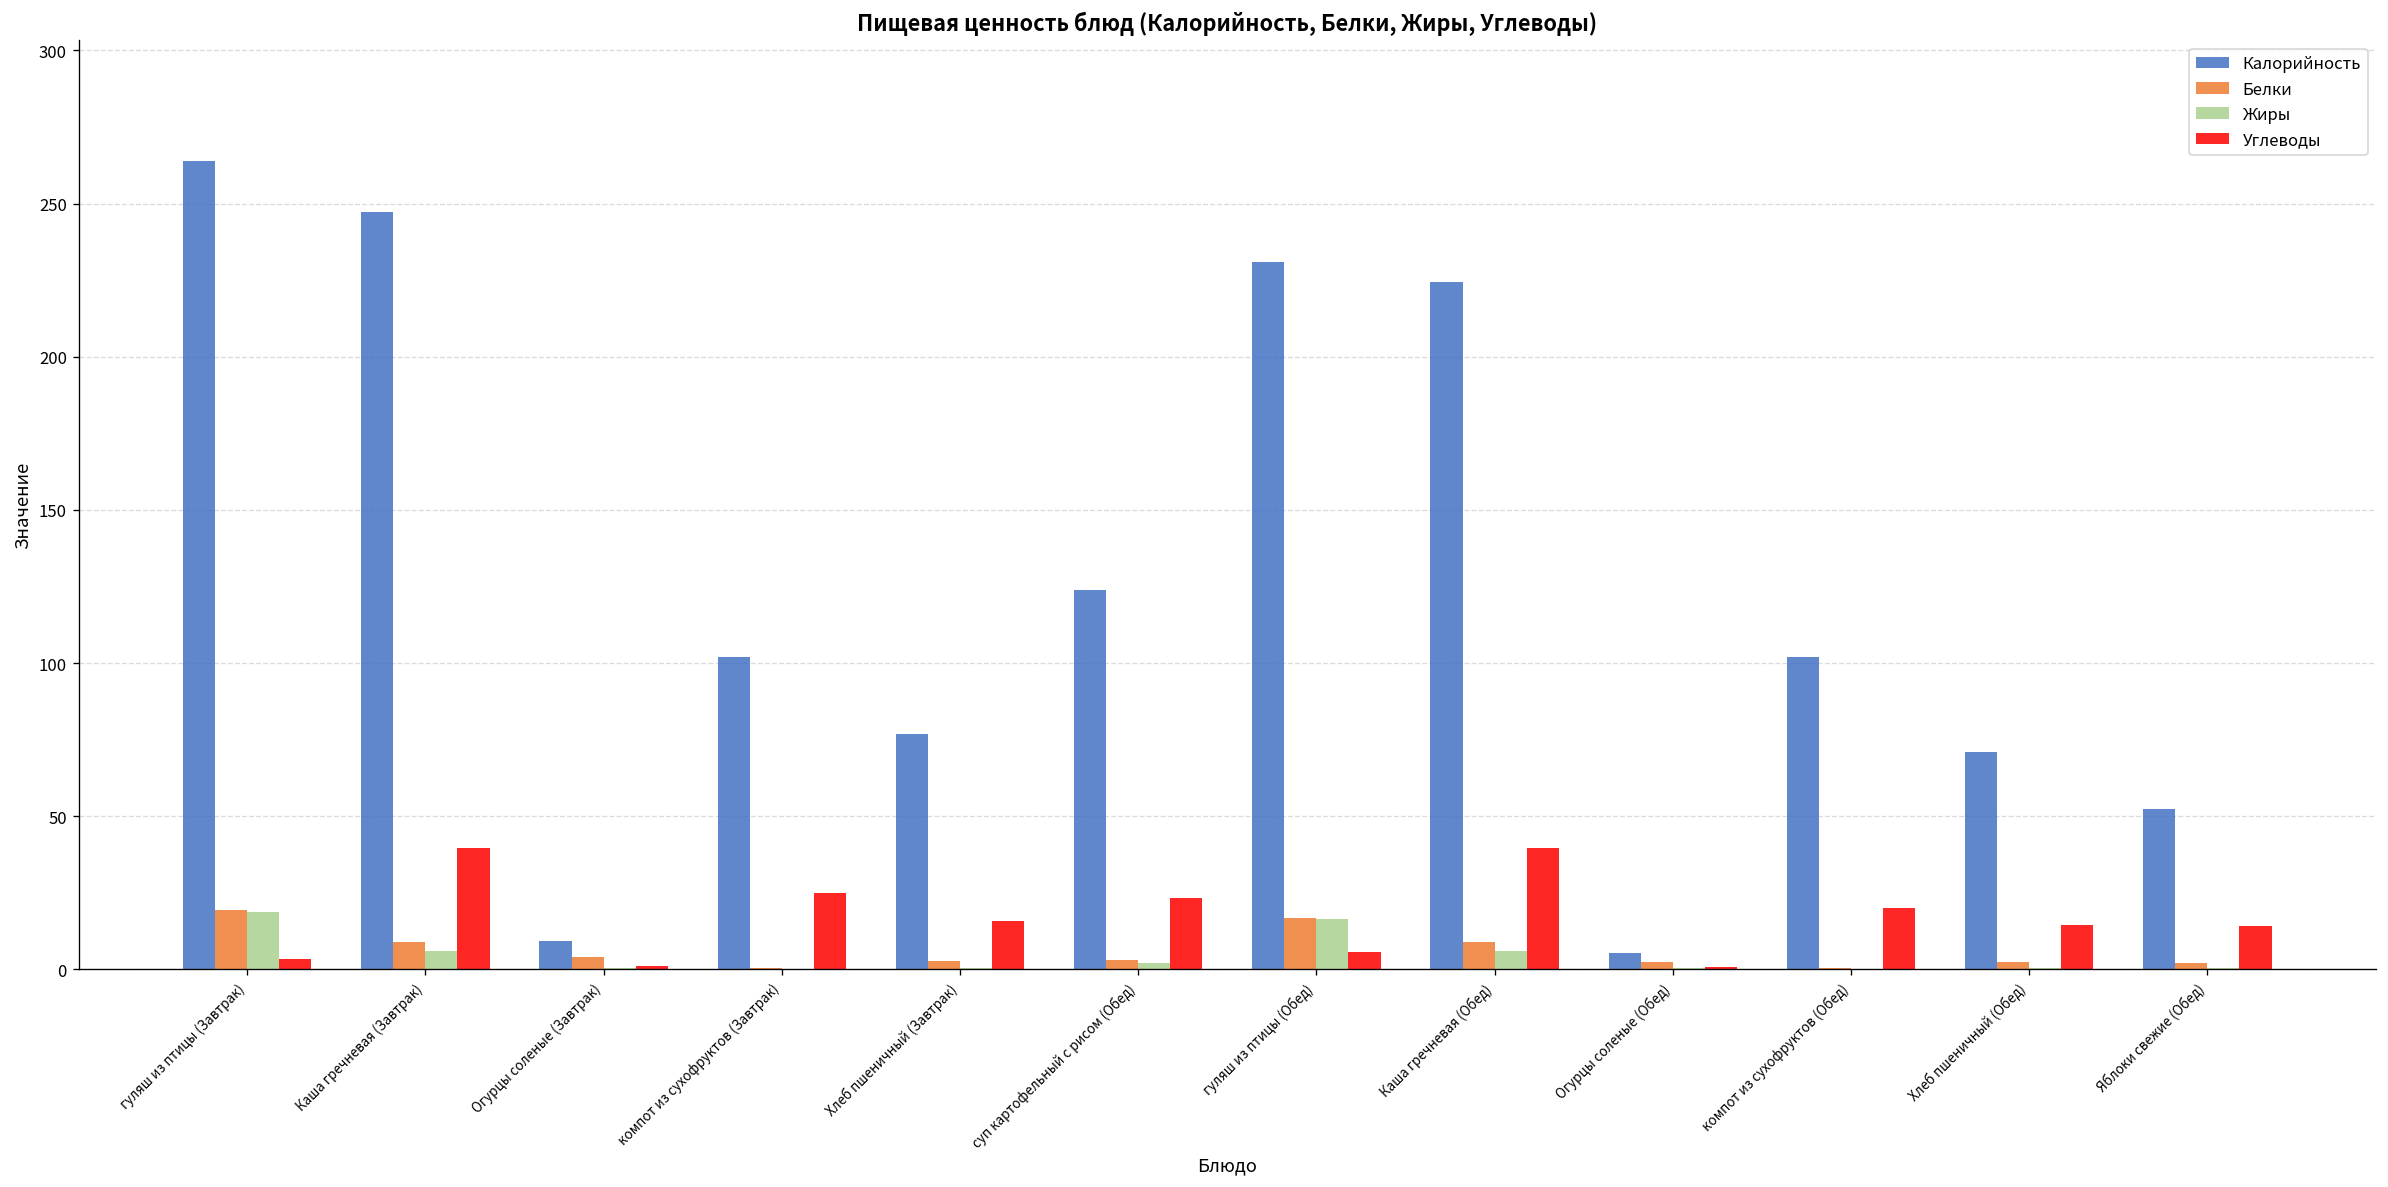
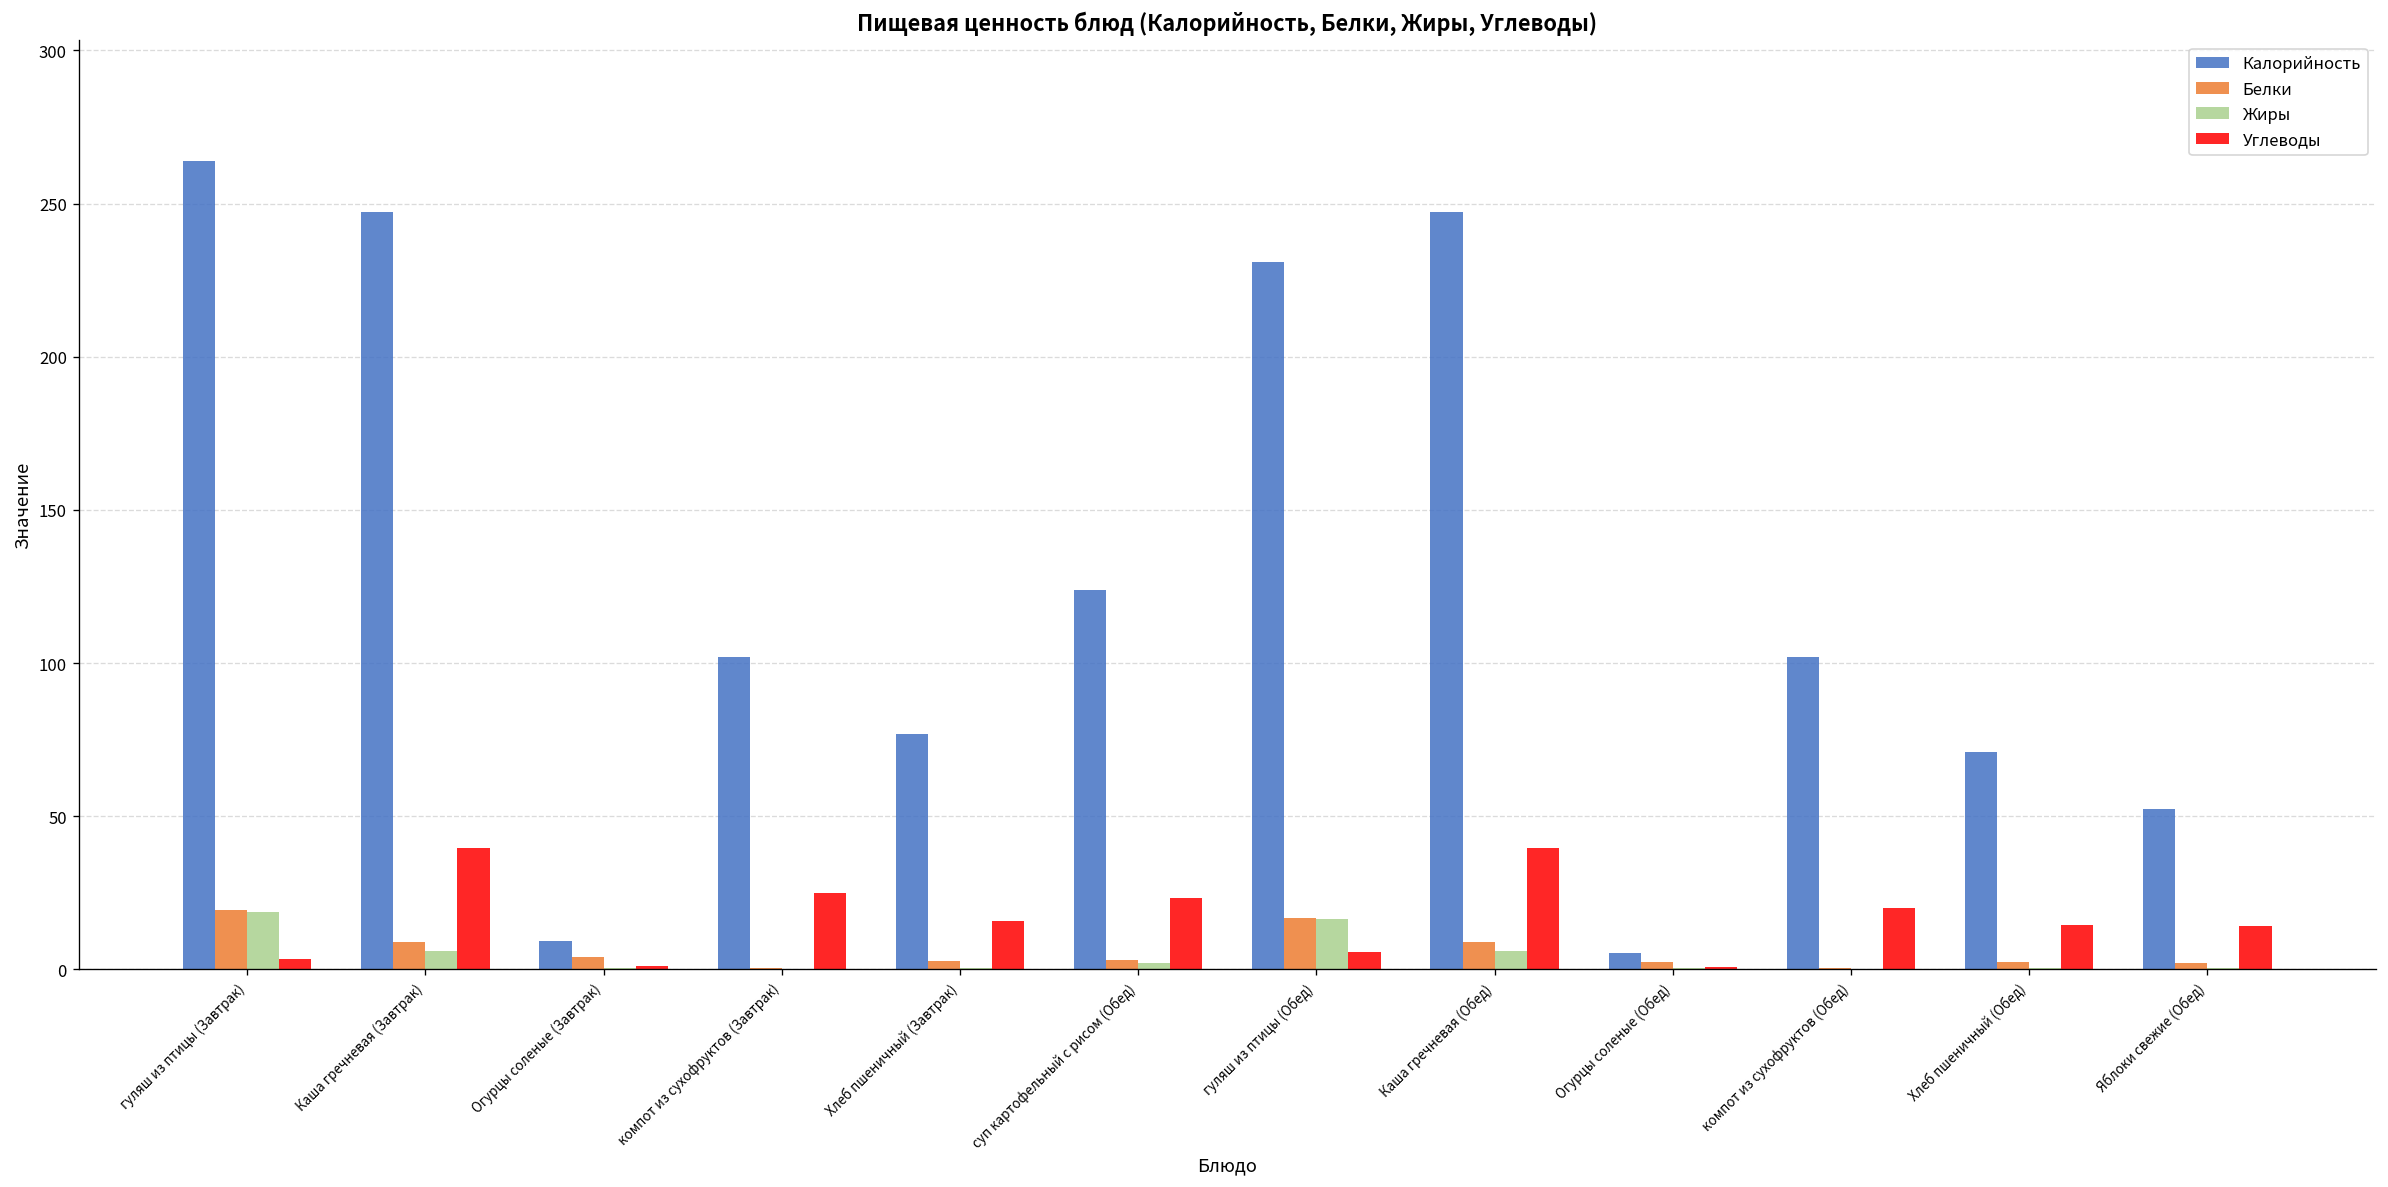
  {
    "Калорийность": {
      "гуляш из птицы (Завтрак)": 264,
      "Каша гречневая (Завтрак)": 247,
      "Огурцы соленые (Завтрак)": 9,
      "компот из сухофруктов (Завтрак)": 102,
      "Хлеб пшеничный (Завтрак)": 77,
      "суп картофельный с рисом (Обед)": 124,
      "гуляш из птицы (Обед)": 231,
-     "Каша гречневая (Обед)": 224,
+     "Каша гречневая (Обед)": 247,
      "Огурцы соленые (Обед)": 5,
      "компот из сухофруктов (Обед)": 102,
      "Хлеб пшеничный (Обед)": 71,
      "Яблоки свежие (Обед)": 52
    },
    "Белки": {
      "гуляш из птицы (Завтрак)": 19,
      "Каша гречневая (Завтрак)": 9,
      "Огурцы соленые (Завтрак)": 4,
      "Хлеб пшеничный (Завтрак)": 3,
      "суп картофельный с рисом (Обед)": 3,
      "гуляш из птицы (Обед)": 17,
      "Каша гречневая (Обед)": 9,
      "Огурцы соленые (Обед)": 2,
      "Хлеб пшеничный (Обед)": 2,
      "Яблоки свежие (Обед)": 2
    },
    "Жиры": {
      "гуляш из птицы (Завтрак)": 19,
      "Каша гречневая (Завтрак)": 6,
      "суп картофельный с рисом (Обед)": 2,
      "гуляш из птицы (Обед)": 16,
      "Каша гречневая (Обед)": 6
    },
    "Углеводы": {
      "гуляш из птицы (Завтрак)": 3,
      "Каша гречневая (Завтрак)": 40,
      "Огурцы соленые (Завтрак)": 1,
      "компот из сухофруктов (Завтрак)": 25,
      "Хлеб пшеничный (Завтрак)": 16,
      "суп картофельный с рисом (Обед)": 23,
      "гуляш из птицы (Обед)": 6,
      "Каша гречневая (Обед)": 40,
      "компот из сухофруктов (Обед)": 20,
      "Хлеб пшеничный (Обед)": 14,
      "Яблоки свежие (Обед)": 14
    }
  }
